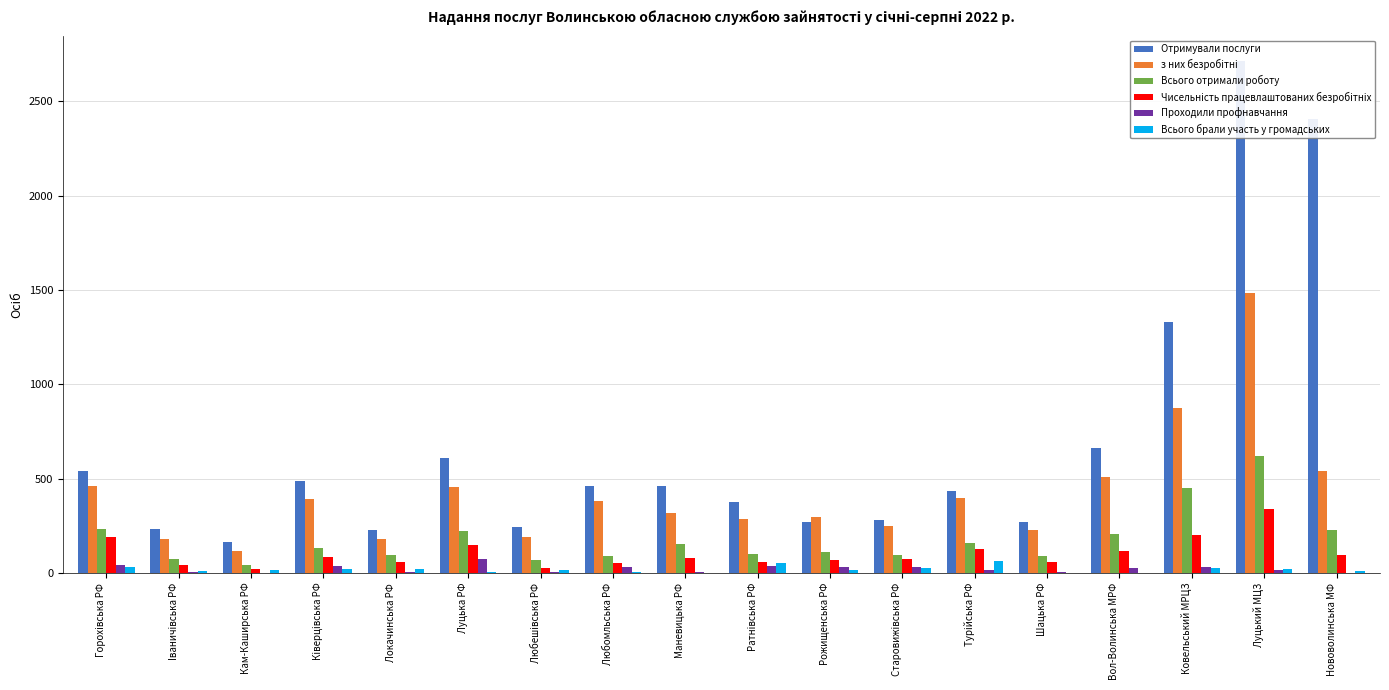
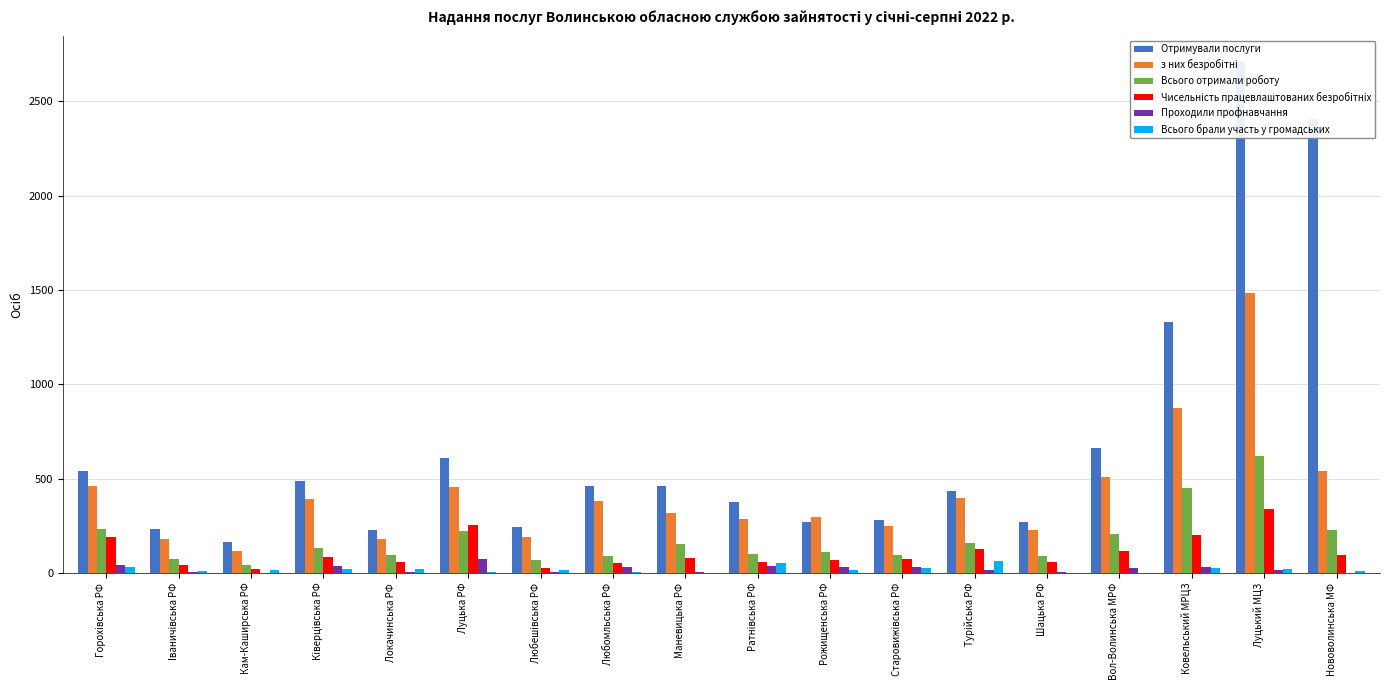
  {
    "Отримували послуги": {
      "Горохівська РФ": 540,
      "Іваничівська РФ": 230,
      "Кам-Каширська РФ": 170,
      "Ківерцівська РФ": 490,
      "Локачинська РФ": 230,
      "Луцька РФ": 610,
      "Любешівська РФ": 250,
      "Любомльська РФ": 460,
      "Маневицька РФ": 460,
      "Ратнівська РФ": 370,
      "Рожищенська РФ": 270,
      "Старовижівська РФ": 280,
      "Турійська РФ": 440,
      "Шацька РФ": 270,
      "Вол-Волинська МРФ": 660,
      "Ковельський МРЦЗ": 1330
    },
    "з них безробітні": {
      "Горохівська РФ": 460,
      "Іваничівська РФ": 180,
      "Кам-Каширська РФ": 120,
      "Ківерцівська РФ": 400,
      "Локачинська РФ": 180,
      "Луцька РФ": 460,
      "Любешівська РФ": 190,
      "Любомльська РФ": 380,
      "Маневицька РФ": 320,
      "Ратнівська РФ": 290,
      "Рожищенська РФ": 300,
      "Старовижівська РФ": 250,
      "Турійська РФ": 400,
      "Шацька РФ": 230,
      "Вол-Волинська МРФ": 510,
      "Ковельський МРЦЗ": 880,
      "Луцький МЦЗ": 1480,
      "Нововолинська МФ": 540
    },
    "Всього отримали роботу": {
      "Горохівська РФ": 230,
      "Іваничівська РФ": 70,
      "Кам-Каширська РФ": 50,
      "Ківерцівська РФ": 140,
      "Локачинська РФ": 100,
      "Луцька РФ": 220,
      "Любешівська РФ": 70,
      "Любомльська РФ": 90,
      "Маневицька РФ": 150,
      "Ратнівська РФ": 100,
      "Рожищенська РФ": 110,
      "Старовижівська РФ": 100,
      "Турійська РФ": 160,
      "Шацька РФ": 90,
      "Вол-Волинська МРФ": 210,
      "Ковельський МРЦЗ": 450,
      "Луцький МЦЗ": 620,
      "Нововолинська МФ": 230
    },
    "Чисельність працевлаштованих безробітніх": {
      "Горохівська РФ": 190,
      "Іваничівська РФ": 40,
      "Кам-Каширська РФ": 20,
      "Ківерцівська РФ": 90,
      "Локачинська РФ": 60,
-     "Луцька РФ": 150,
+     "Луцька РФ": 250,
      "Любешівська РФ": 30,
      "Любомльська РФ": 50,
      "Маневицька РФ": 80,
      "Ратнівська РФ": 60,
      "Рожищенська РФ": 70,
      "Старовижівська РФ": 70,
      "Турійська РФ": 130,
      "Шацька РФ": 60,
      "Вол-Волинська МРФ": 120,
      "Ковельський МРЦЗ": 200,
      "Луцький МЦЗ": 340,
      "Нововолинська МФ": 100
    },
    "Проходили профнавчання": {
      "Горохівська РФ": 40,
      "Кам-Каширська РФ": 0,
      "Ківерцівська РФ": 40,
      "Луцька РФ": 70,
      "Любомльська РФ": 30,
      "Ратнівська РФ": 40,
      "Рожищенська РФ": 30,
      "Старовижівська РФ": 30,
      "Турійська РФ": 20,
      "Вол-Волинська МРФ": 30,
      "Ковельський МРЦЗ": 30,
      "Луцький МЦЗ": 20
    },
    "Всього брали участь у громадських": {
      "Горохівська РФ": 30,
      "Кам-Каширська РФ": 20,
      "Ківерцівська РФ": 20,
      "Локачинська РФ": 20,
      "Любешівська РФ": 20,
      "Маневицька РФ": 0,
      "Ратнівська РФ": 50,
      "Рожищенська РФ": 10,
      "Старовижівська РФ": 30,
      "Турійська РФ": 60,
      "Вол-Волинська МРФ": 0,
      "Ковельський МРЦЗ": 30,
      "Луцький МЦЗ": 20
    }
  }
